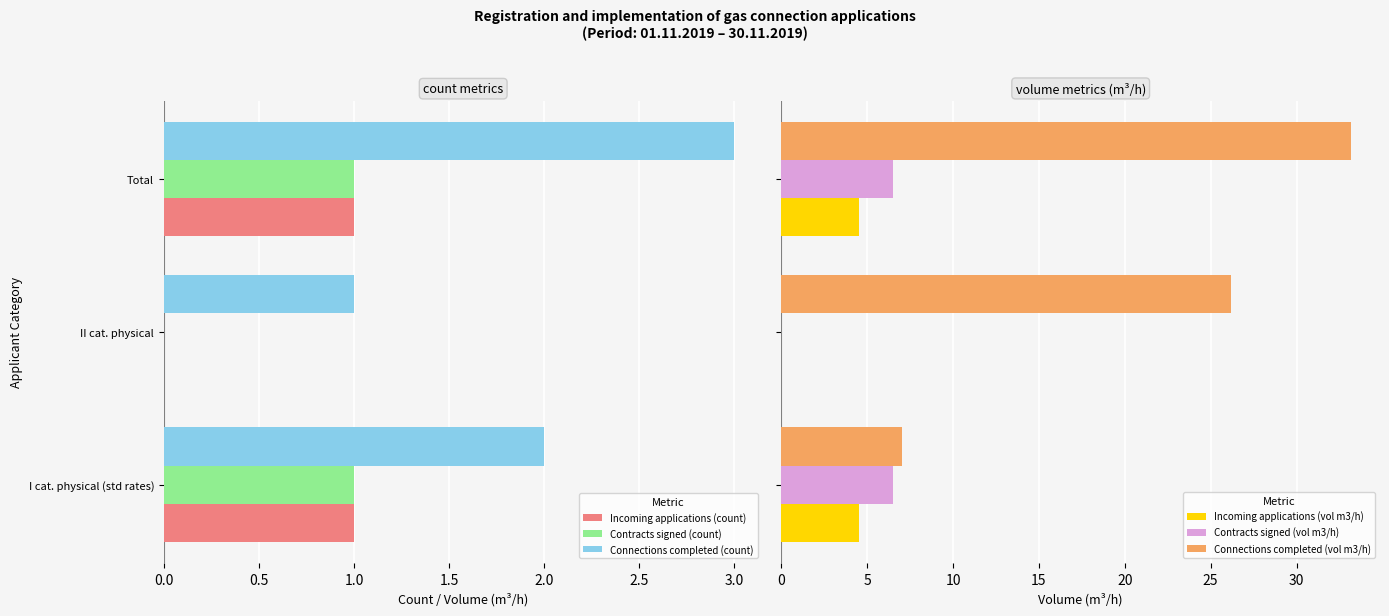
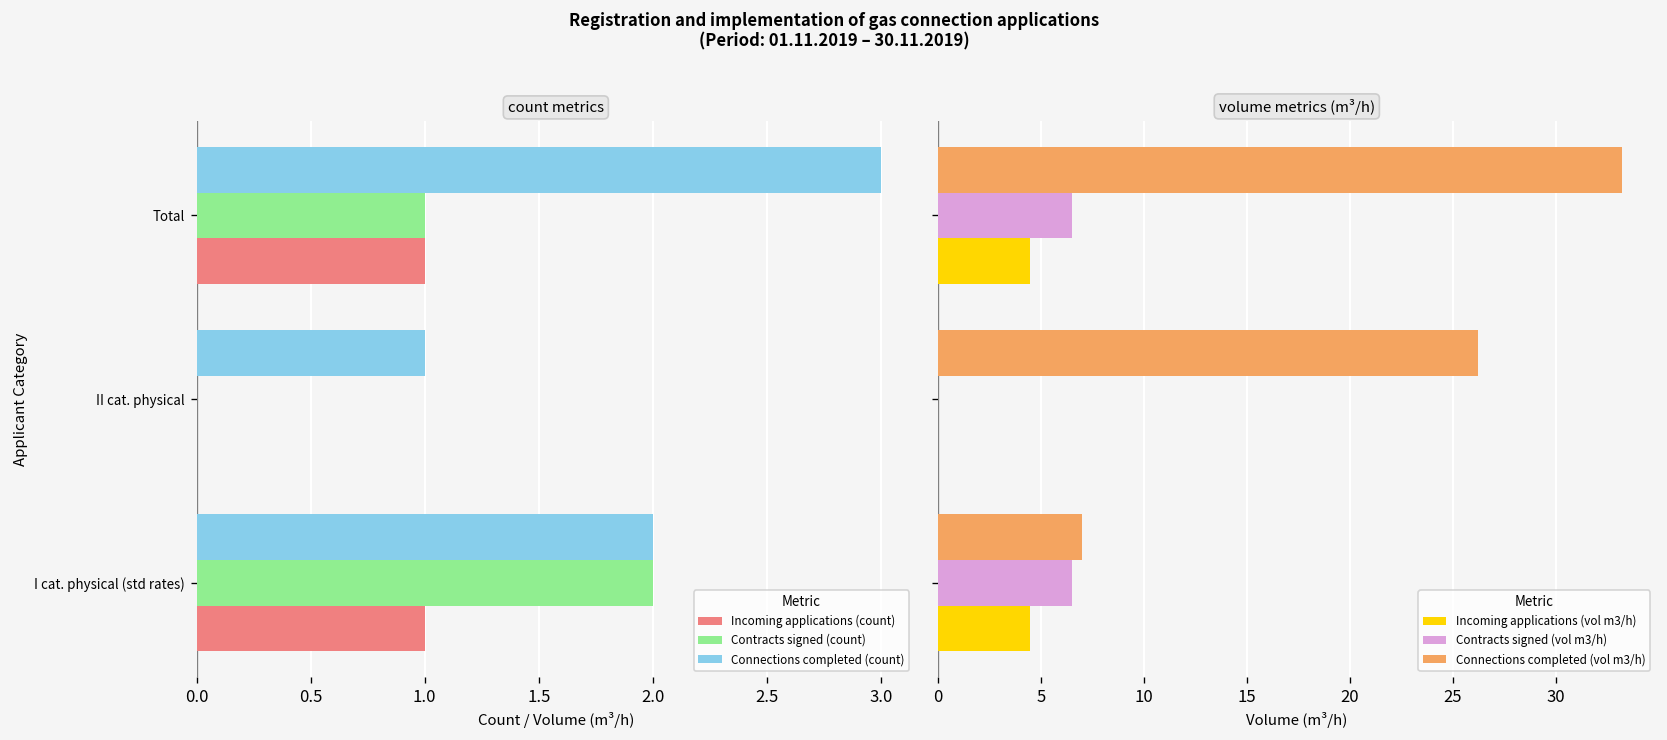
  {
    "count metrics": {
      "Incoming applications (count)": {
        "Total": 1,
        "II cat. physical": 0,
        "I cat. physical (std rates)": 1
      },
      "Contracts signed (count)": {
        "Total": 1,
        "II cat. physical": 0,
-       "I cat. physical (std rates)": 1
+       "I cat. physical (std rates)": 2
      },
      "Connections completed (count)": {
        "Total": 3,
        "II cat. physical": 1,
        "I cat. physical (std rates)": 2
      }
    }
  }
